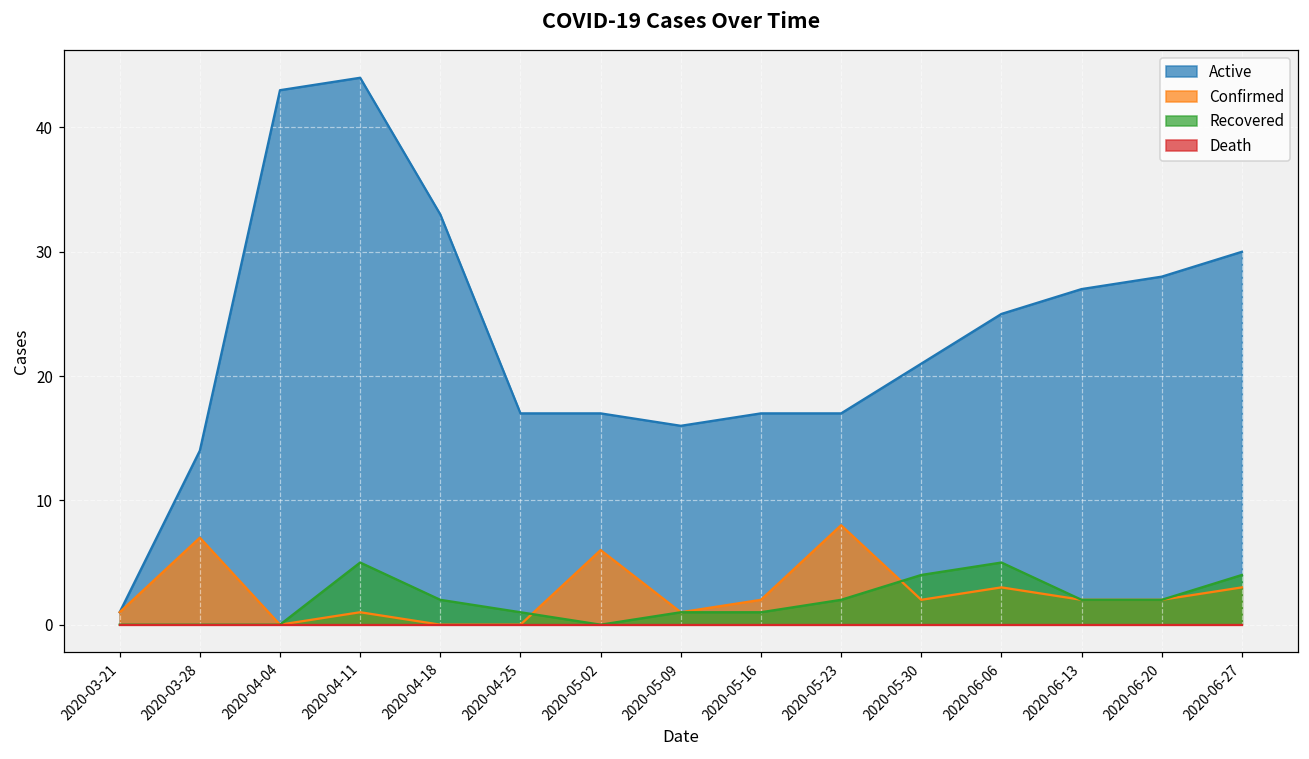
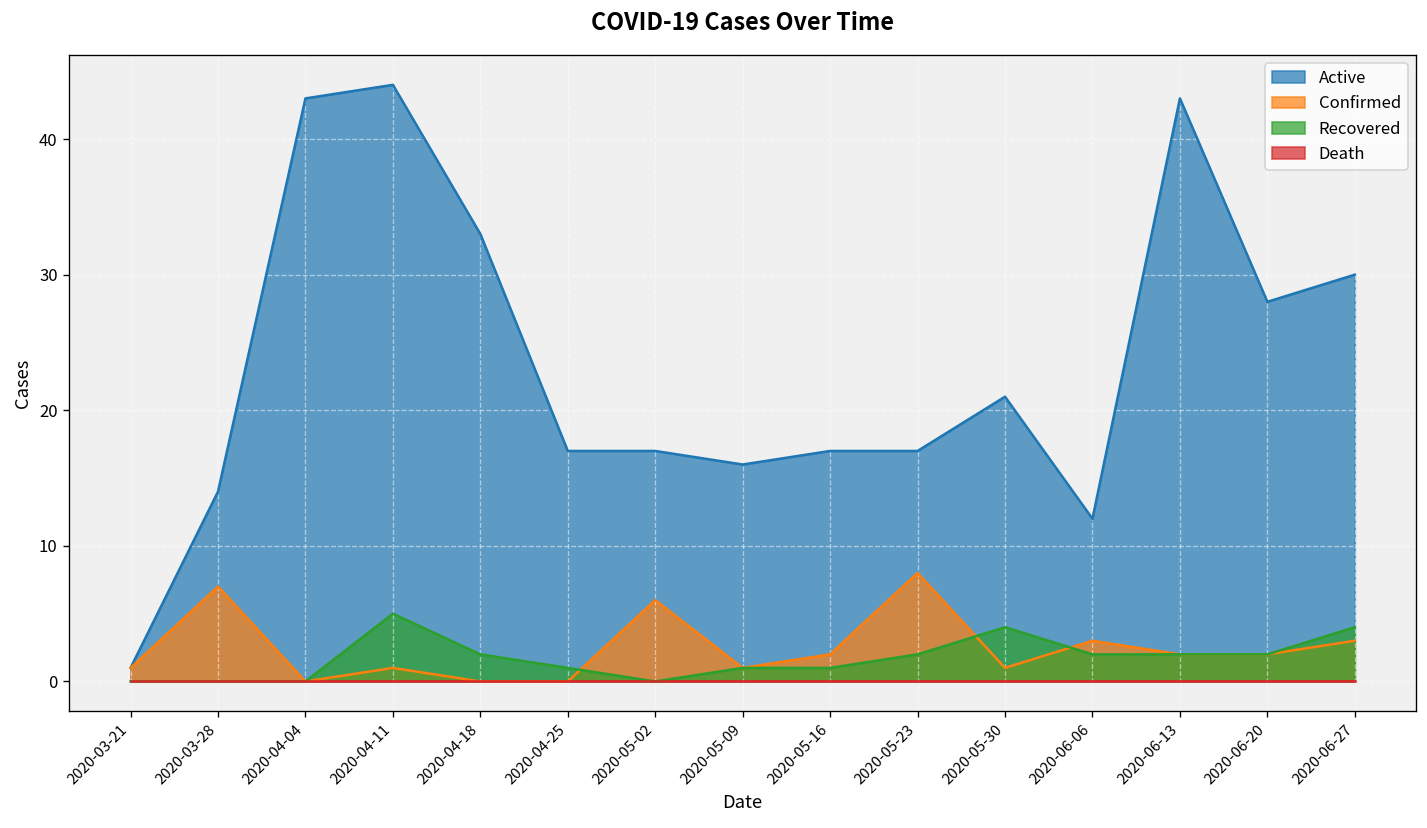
  {
    "Active": {
      "2020-03-28": 14,
      "2020-04-04": 43,
      "2020-04-11": 44,
      "2020-04-18": 33,
      "2020-04-25": 17,
      "2020-05-02": 17,
      "2020-05-09": 16,
      "2020-05-16": 17,
      "2020-05-23": 17,
      "2020-05-30": 21,
-     "2020-06-06": 25,
-     "2020-06-13": 27,
+     "2020-06-06": 12,
+     "2020-06-13": 43,
      "2020-06-20": 28,
      "2020-06-27": 30
    },
    "Confirmed": {
      "2020-03-28": 7,
      "2020-04-11": 1,
      "2020-05-02": 6,
      "2020-05-16": 2,
      "2020-05-23": 8,
-     "2020-05-30": 2,
+     "2020-05-30": 1,
      "2020-06-06": 3,
      "2020-06-27": 3
    },
    "Recovered": {
      "2020-04-11": 5,
      "2020-04-18": 2,
      "2020-04-25": 1,
      "2020-05-16": 1,
      "2020-05-23": 2,
      "2020-05-30": 4,
-     "2020-06-06": 5,
+     "2020-06-06": 2,
      "2020-06-27": 4
    },
    "Death": {
      "2020-04-11": 0,
      "2020-05-09": 0,
      "2020-05-16": 0,
      "2020-05-23": 0,
      "2020-05-30": 0,
      "2020-06-06": 0,
      "2020-06-13": 0,
      "2020-06-20": 0,
      "2020-06-27": 0
    }
  }
